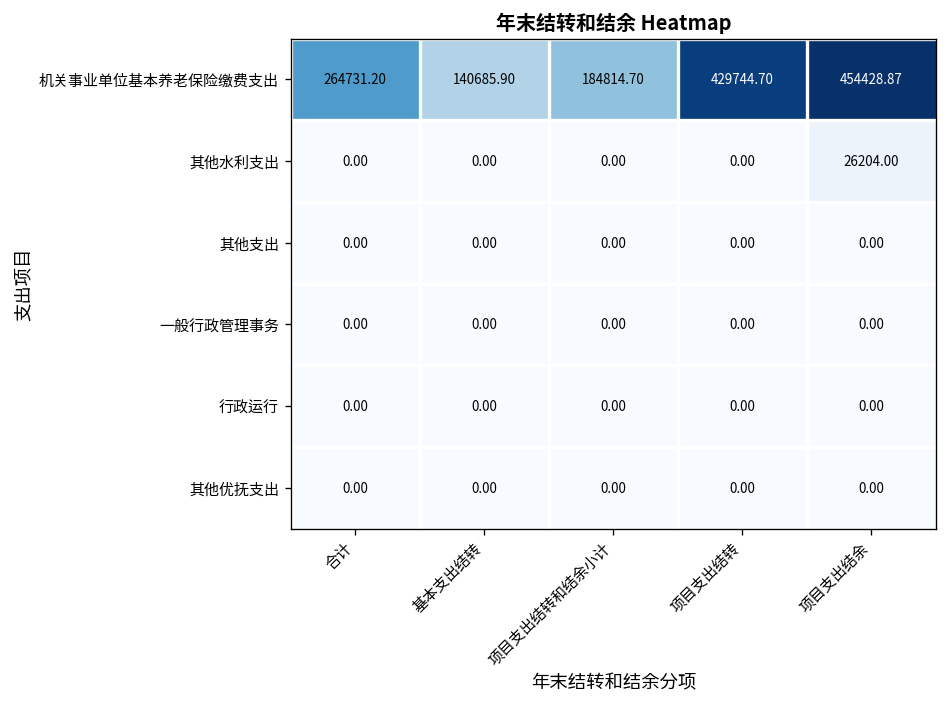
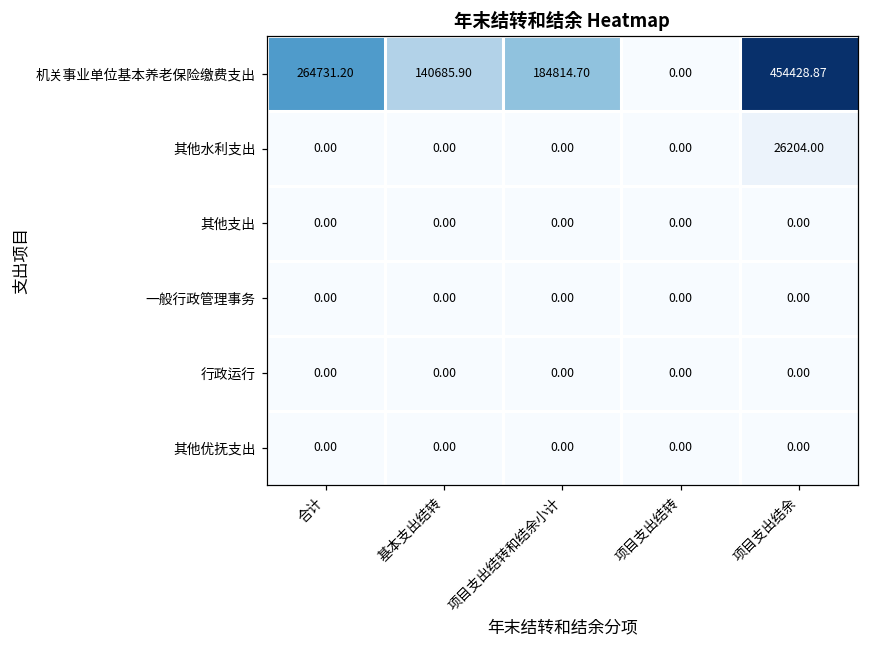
  {
    "机关事业单位基本养老保险缴费支出": {
      "合计": 264731.20,
      "基本支出结转": 140685.90,
      "项目支出结转和结余小计": 184814.70,
-     "项目支出结转": 429744.70,
+     "项目支出结转": 0.00,
      "项目支出结余": 454428.87
    },
    "其他水利支出": {
      "合计": 0.00,
      "基本支出结转": 0.00,
      "项目支出结转和结余小计": 0.00,
      "项目支出结转": 0.00,
      "项目支出结余": 26204.00
    },
    "其他支出": {
      "合计": 0.00,
      "基本支出结转": 0.00,
      "项目支出结转和结余小计": 0.00,
      "项目支出结转": 0.00,
      "项目支出结余": 0.00
    },
    "一般行政管理事务": {
      "合计": 0.00,
      "基本支出结转": 0.00,
      "项目支出结转和结余小计": 0.00,
      "项目支出结转": 0.00,
      "项目支出结余": 0.00
    },
    "行政运行": {
      "合计": 0.00,
      "基本支出结转": 0.00,
      "项目支出结转和结余小计": 0.00,
      "项目支出结转": 0.00,
      "项目支出结余": 0.00
    },
    "其他优抚支出": {
      "合计": 0.00,
      "基本支出结转": 0.00,
      "项目支出结转和结余小计": 0.00,
      "项目支出结转": 0.00,
      "项目支出结余": 0.00
    }
  }
